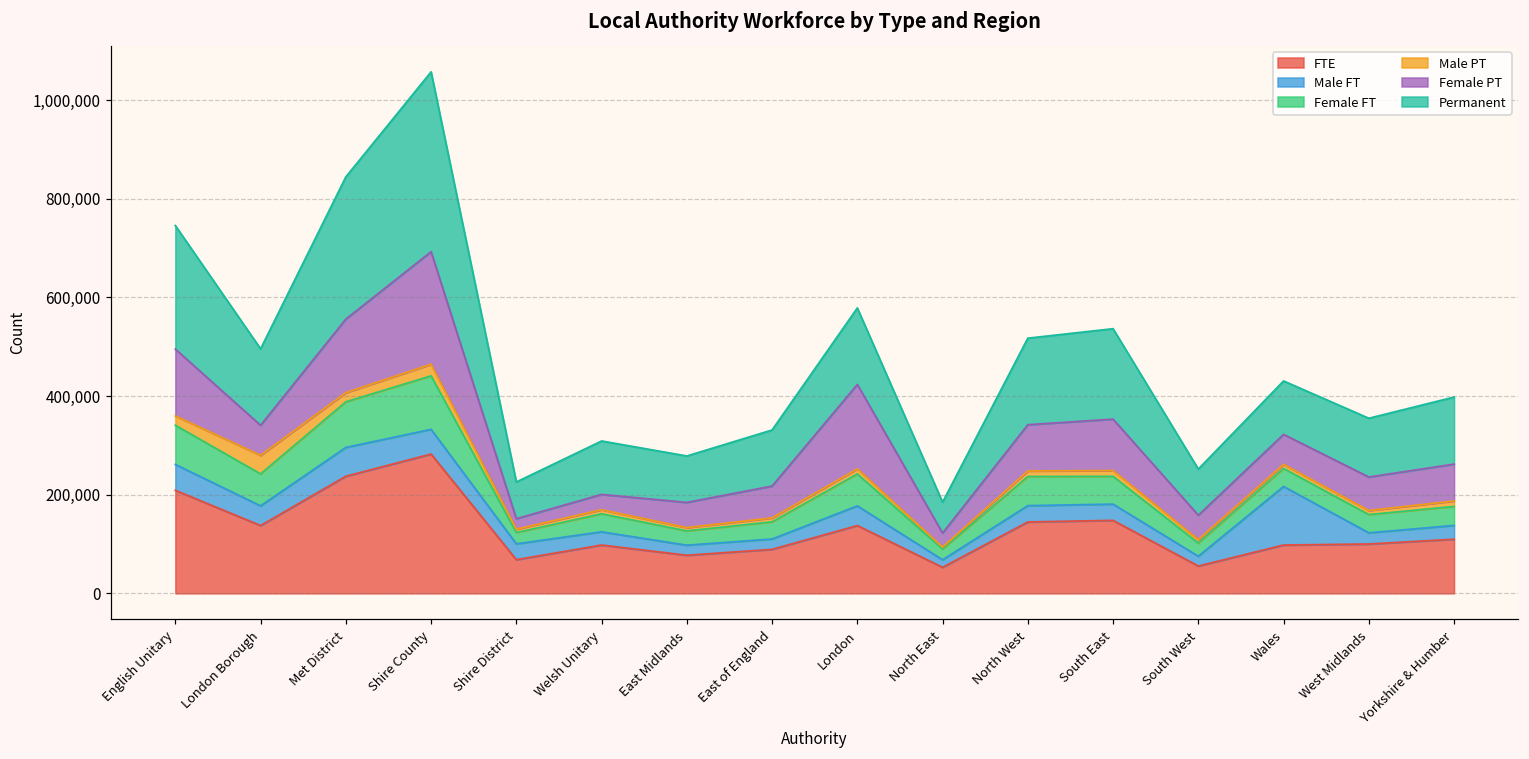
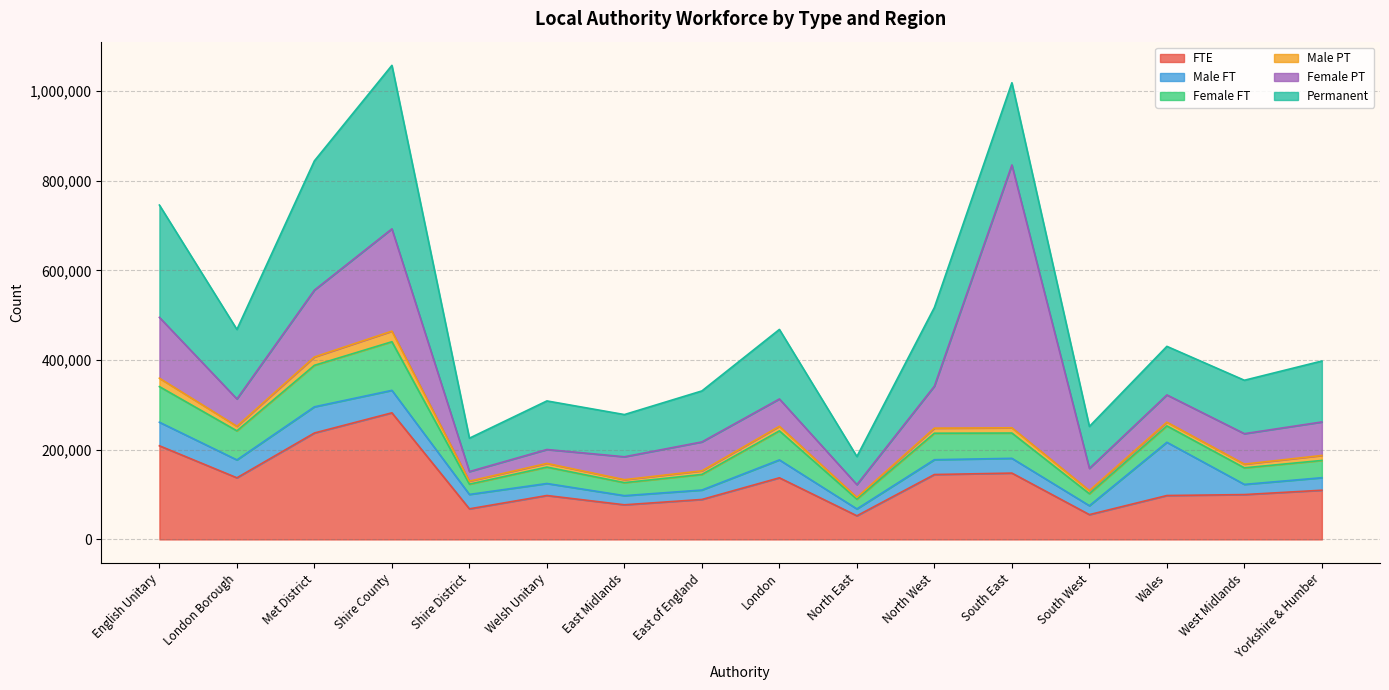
  {
    "FTE": {
      "English Unitary": "210,000",
      "London Borough": "140,000",
      "Met District": "240,000",
      "Shire County": "280,000",
      "Shire District": "70,000",
      "Welsh Unitary": "100,000",
      "East Midlands": "80,000",
      "East of England": "90,000",
      "London": "140,000",
      "North East": "50,000",
      "North West": "140,000",
      "South East": "150,000",
      "South West": "60,000",
      "Wales": "100,000",
      "West Midlands": "100,000",
      "Yorkshire & Humber": "110,000"
    },
    "Male FT": {
      "English Unitary": "50,000",
      "London Borough": "40,000",
      "Met District": "60,000",
      "Shire County": "50,000",
      "Shire District": "30,000",
      "Welsh Unitary": "30,000",
      "East Midlands": "20,000",
      "East of England": "20,000",
      "London": "40,000",
      "North East": "20,000",
      "North West": "30,000",
      "South East": "30,000",
      "South West": "20,000",
      "Wales": "120,000",
      "West Midlands": "20,000",
      "Yorkshire & Humber": "30,000"
    },
    "Male PT": {
      "English Unitary": "20,000",
-     "London Borough": "40,000",
+     "London Borough": "10,000",
      "Met District": "20,000",
      "Shire County": "20,000",
      "Shire District": "10,000",
      "Welsh Unitary": "10,000",
      "East Midlands": "10,000",
      "East of England": "10,000",
      "London": "10,000",
      "North West": "10,000",
      "South East": "10,000",
      "South West": "10,000",
      "Wales": "10,000",
      "West Midlands": "10,000",
      "Yorkshire & Humber": "10,000"
    },
    "Female PT": {
      "English Unitary": "140,000",
      "London Borough": "60,000",
      "Met District": "150,000",
      "Shire County": "230,000",
      "Shire District": "20,000",
      "Welsh Unitary": "30,000",
      "East Midlands": "50,000",
      "East of England": "60,000",
-     "London": "170,000",
+     "London": "60,000",
      "North East": "30,000",
      "North West": "90,000",
-     "South East": "100,000",
+     "South East": "590,000",
      "South West": "50,000",
      "Wales": "60,000",
      "West Midlands": "70,000",
      "Yorkshire & Humber": "70,000"
    }
  }
